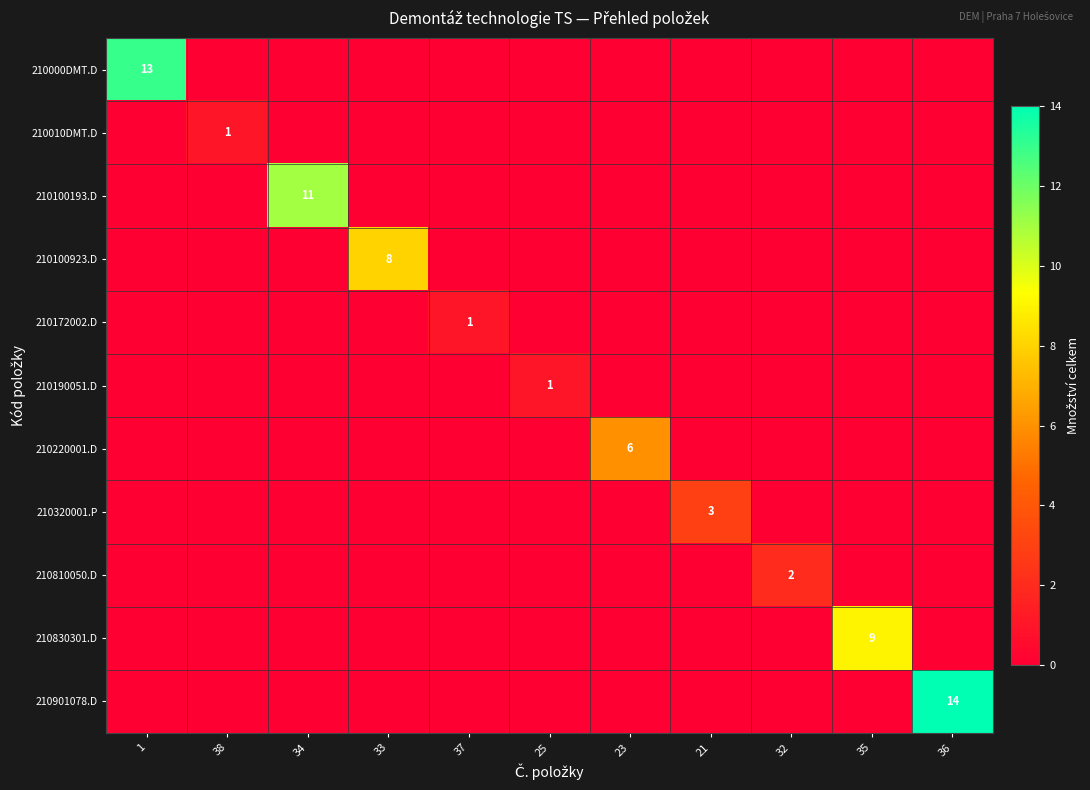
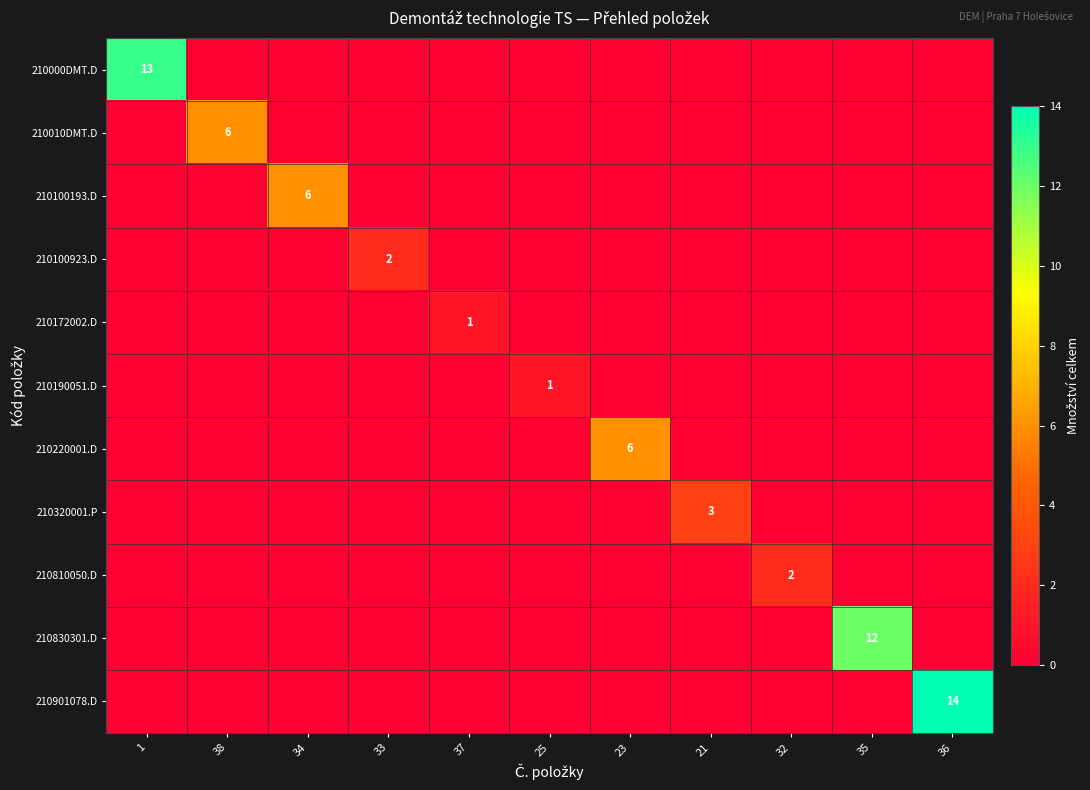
  {
    "210000DMT.D": {
      "1": 13
    },
    "210010DMT.D": {
-     "38": 1
+     "38": 6
    },
    "210100193.D": {
-     "34": 11
+     "34": 6
    },
    "210100923.D": {
-     "33": 8
+     "33": 2
    },
    "210172002.D": {
      "37": 1
    },
    "210190051.D": {
      "25": 1
    },
    "210220001.D": {
      "23": 6
    },
    "210320001.P": {
      "21": 3
    },
    "210810050.D": {
      "32": 2
    },
    "210830301.D": {
-     "35": 9
+     "35": 12
    },
    "210901078.D": {
      "36": 14
    }
  }
